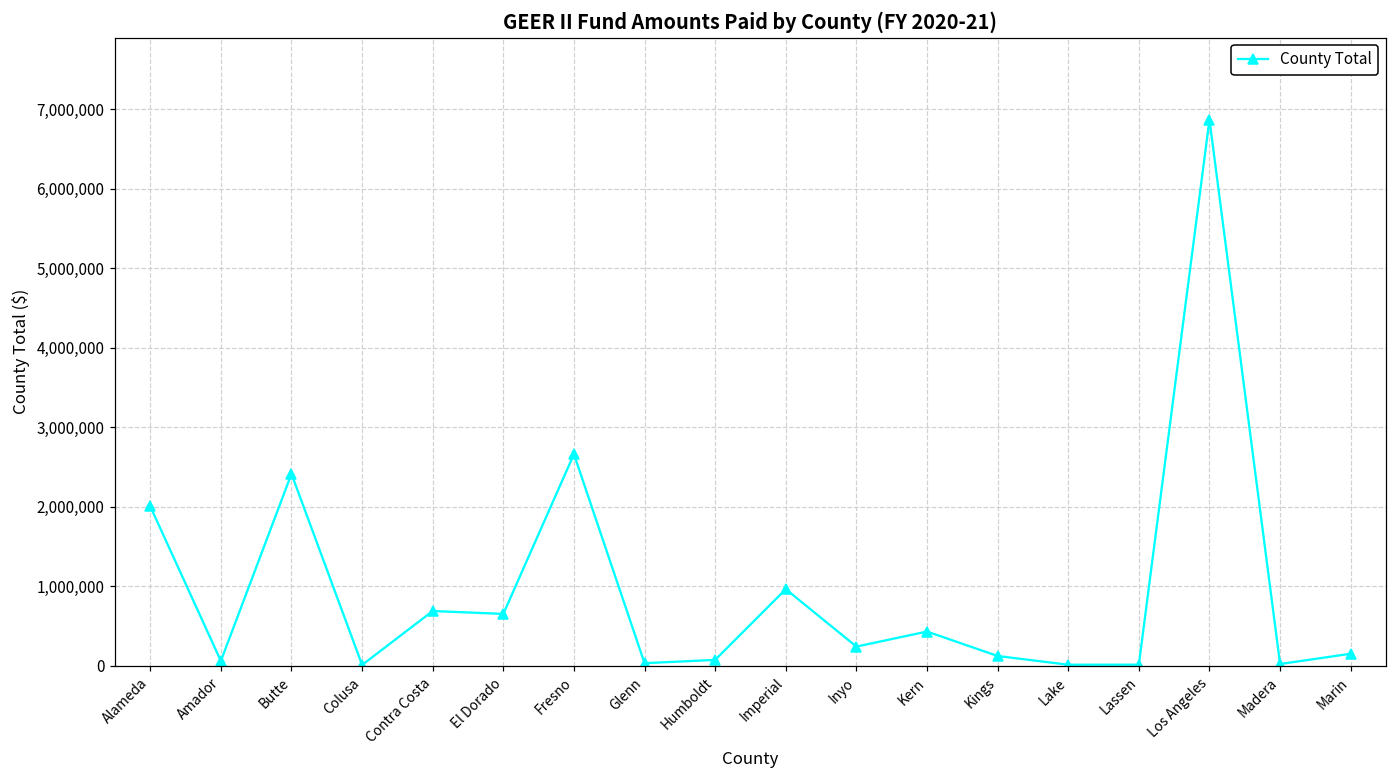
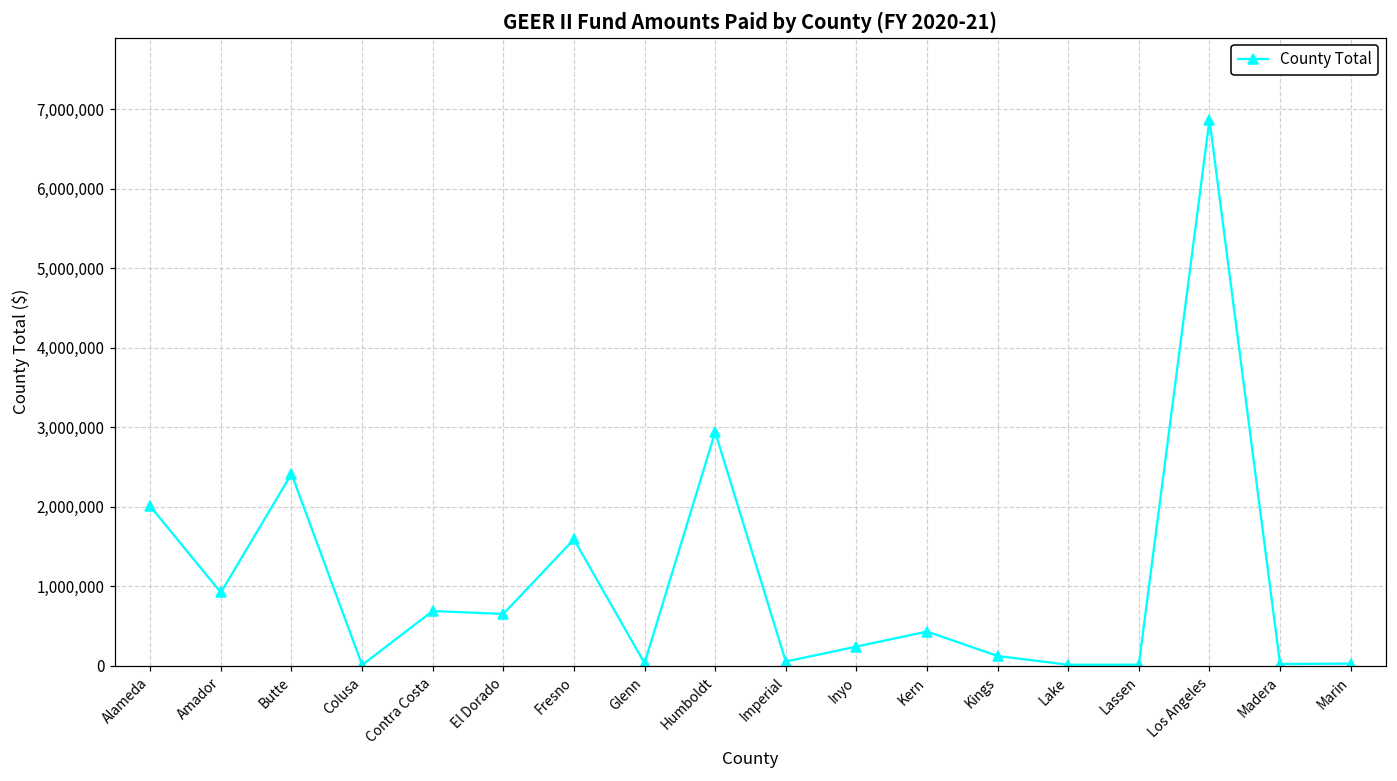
  {
    "Alameda": "2,000,000",
-   "Amador": "100,000",
+   "Amador": "900,000",
    "Butte": "2,400,000",
    "Colusa": "0",
    "Contra Costa": "700,000",
    "El Dorado": "600,000",
-   "Fresno": "2,700,000",
+   "Fresno": "1,600,000",
    "Glenn": "0",
-   "Humboldt": "100,000",
-   "Imperial": "1,000,000",
+   "Humboldt": "2,900,000",
+   "Imperial": "100,000",
    "Inyo": "200,000",
    "Kern": "400,000",
    "Kings": "100,000",
    "Lake": "0",
    "Lassen": "0",
    "Los Angeles": "6,900,000",
    "Madera": "0",
-   "Marin": "100,000"
+   "Marin": "0"
  }
